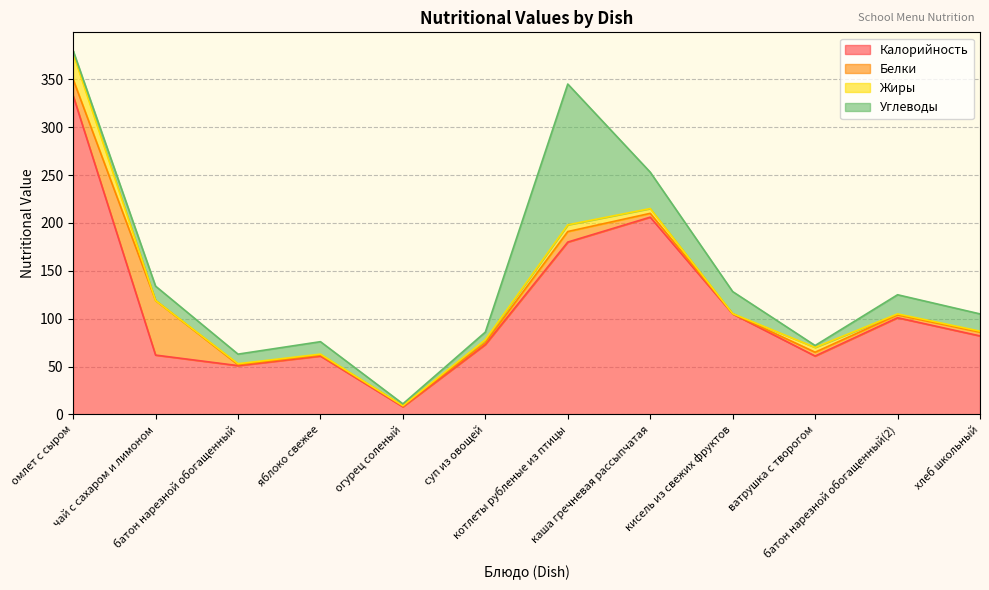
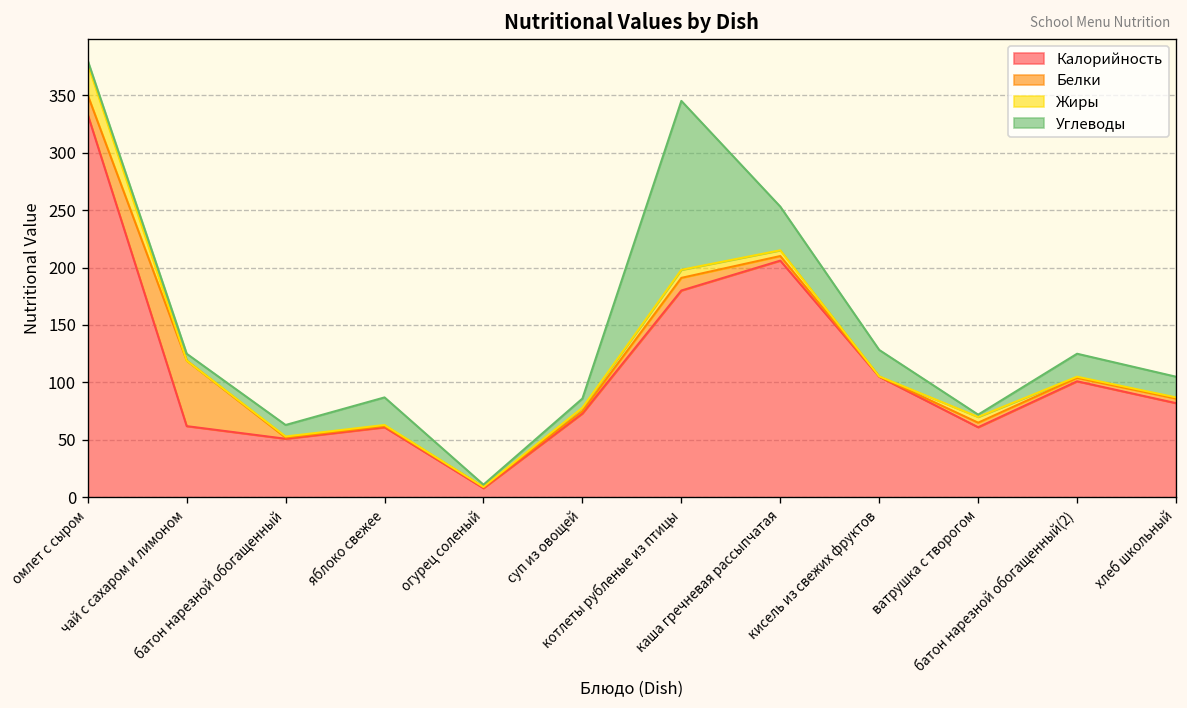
  {
    "Калорийность": {
      "омлет с сыром": 330,
      "чай с сахаром и лимоном": 60,
      "котлеты рубленые из птицы": 180,
      "каша гречневая рассыпчатая": 210,
      "ватрушка с творогом": 60,
      "батон нарезной обогащенный(2)": 100,
      "хлеб школьный": 80
    },
    "Белки": {
      "омлет с сыром": 20,
      "котлеты рубленые из птицы": 10,
      "каша гречневая рассыпчатая": 0,
      "ватрушка с творогом": 0
    },
    "Жиры": {
      "омлет с сыром": 30,
      "суп из овощей": 0,
      "котлеты рубленые из птицы": 10,
      "каша гречневая рассыпчатая": 10
    },
    "Углеводы": {
      "омлет с сыром": 0,
-     "чай с сахаром и лимоном": 20,
+     "чай с сахаром и лимоном": 10,
      "батон нарезной обогащенный": 10,
-     "яблоко свежее": 10,
+     "яблоко свежее": 20,
      "суп из овощей": 10,
      "котлеты рубленые из птицы": 150,
      "каша гречневая рассыпчатая": 40,
      "кисель из свежих фруктов": 20,
      "батон нарезной обогащенный(2)": 20,
      "хлеб школьный": 20
    }
  }
